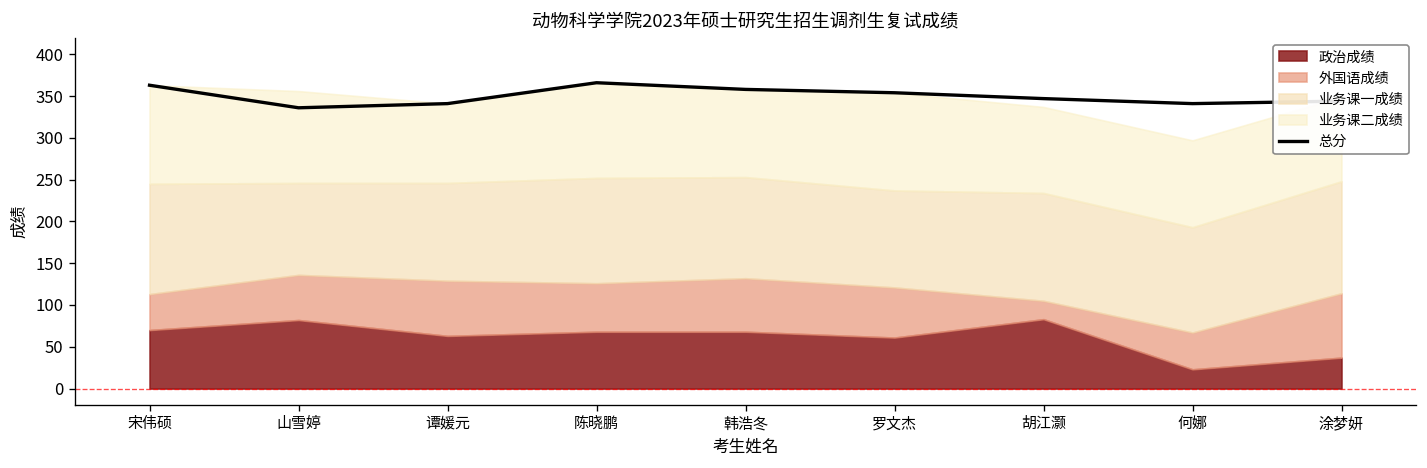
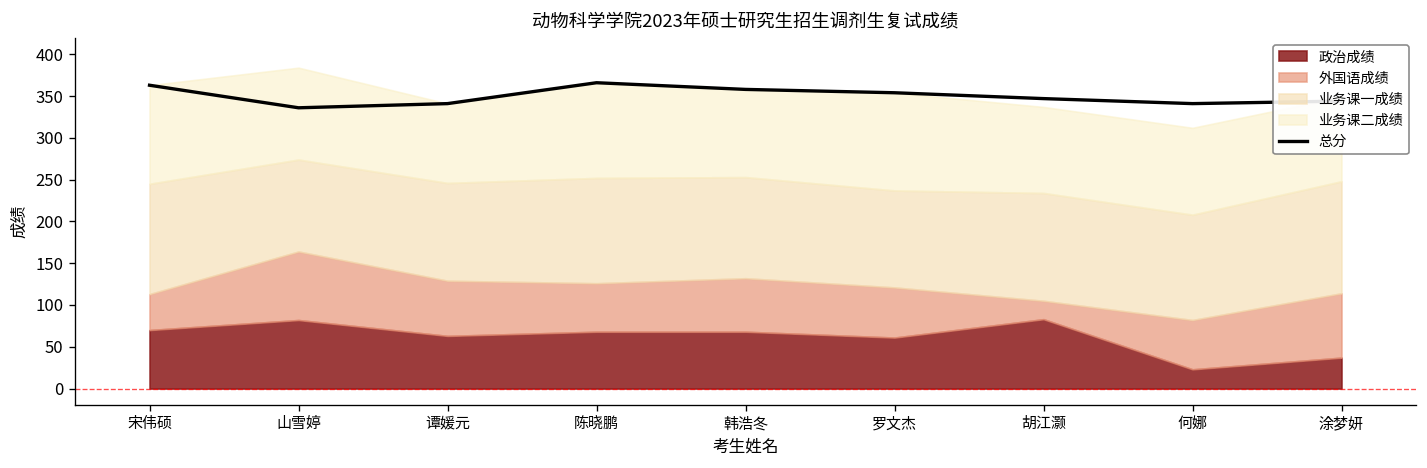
  {
    "政治成绩": {
      "宋伟硕": 70,
      "山雪婷": 80,
      "谭媛元": 60,
      "陈晓鹏": 70,
      "韩浩冬": 70,
      "罗文杰": 60,
      "胡江灏": 80,
      "何娜": 20,
      "涂梦妍": 40
    },
    "总分": {
      "山雪婷": 340,
      "胡江灏": 350,
      "何娜": 340
    },
    "外国语成绩": {
      "宋伟硕": 40,
-     "山雪婷": 50,
+     "山雪婷": 80,
      "谭媛元": 70,
      "陈晓鹏": 60,
      "韩浩冬": 60,
      "罗文杰": 60,
      "胡江灏": 20,
-     "何娜": 40,
+     "何娜": 60,
      "涂梦妍": 80
    }
  }
